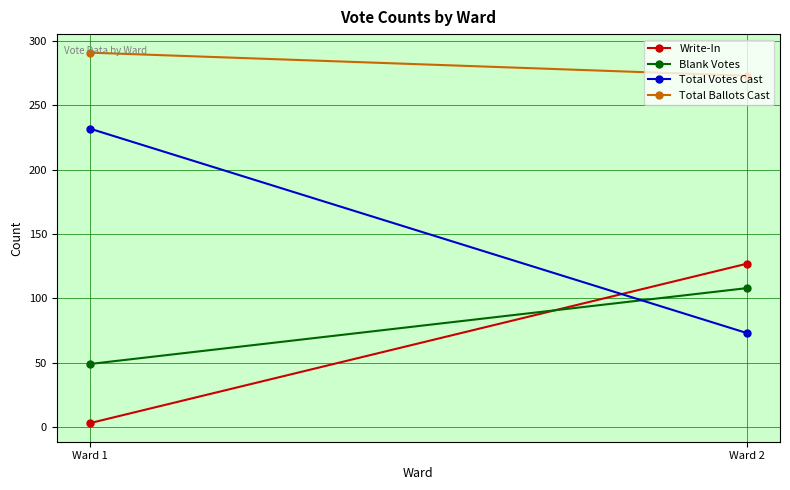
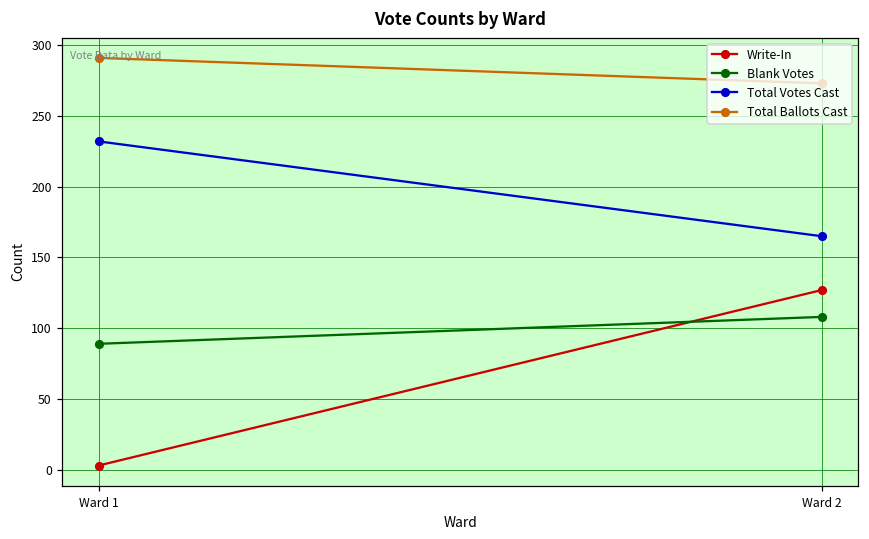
  {
    "Write-In": {
      "Ward 1": 3,
      "Ward 2": 127
    },
    "Blank Votes": {
-     "Ward 1": 49,
+     "Ward 1": 89,
      "Ward 2": 108
    },
    "Total Votes Cast": {
      "Ward 1": 232,
-     "Ward 2": 73
+     "Ward 2": 165
    },
    "Total Ballots Cast": {
      "Ward 1": 291
    }
  }
